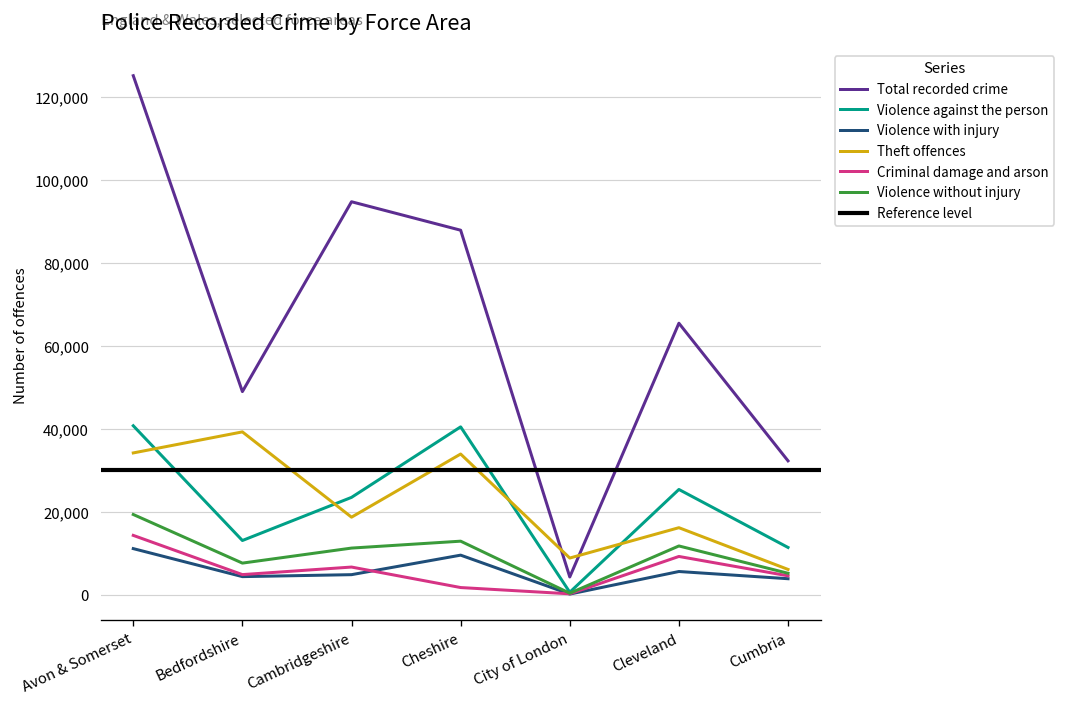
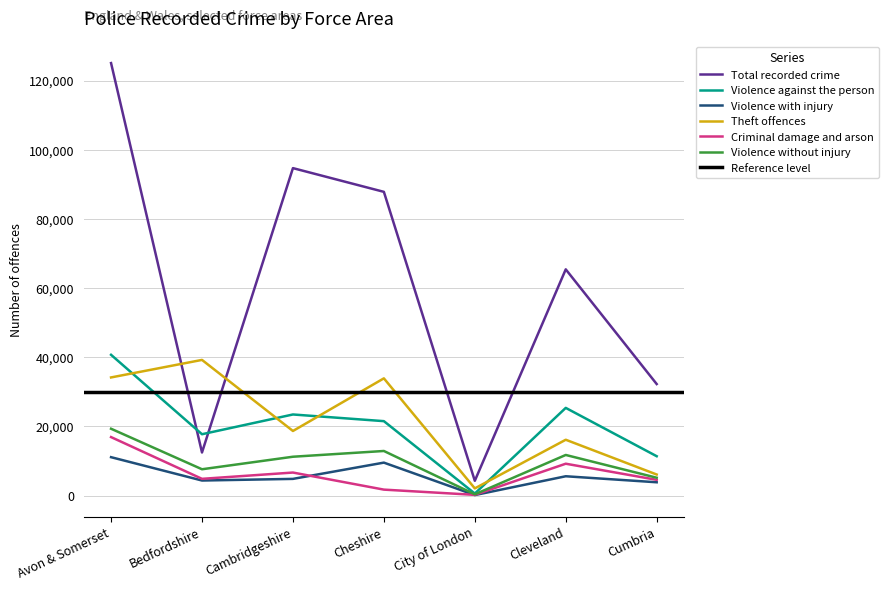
  {
    "Total recorded crime": {
      "Avon & Somerset": "125,000",
-     "Bedfordshire": "49,000",
+     "Bedfordshire": "12,000",
      "Cambridgeshire": "95,000",
      "Cheshire": "88,000",
      "City of London": "4,000",
      "Cleveland": "65,000",
      "Cumbria": "32,000"
    },
    "Violence against the person": {
      "Avon & Somerset": "41,000",
-     "Bedfordshire": "13,000",
+     "Bedfordshire": "18,000",
      "Cambridgeshire": "23,000",
-     "Cheshire": "40,000",
+     "Cheshire": "22,000",
      "Cleveland": "25,000",
      "Cumbria": "11,000"
    },
    "Violence with injury": {
      "Avon & Somerset": "11,000",
      "Cambridgeshire": "5,000",
      "Cheshire": "10,000",
      "Cleveland": "6,000"
    },
    "Theft offences": {
      "Avon & Somerset": "34,000",
      "Bedfordshire": "39,000",
      "Cambridgeshire": "19,000",
      "Cheshire": "34,000",
-     "City of London": "9,000",
+     "City of London": "2,000",
      "Cleveland": "16,000",
      "Cumbria": "6,000"
    },
    "Criminal damage and arson": {
-     "Avon & Somerset": "14,000",
+     "Avon & Somerset": "17,000",
      "Cambridgeshire": "7,000",
      "Cheshire": "2,000",
      "Cleveland": "9,000"
    },
    "Violence without injury": {
      "Avon & Somerset": "19,000",
      "Bedfordshire": "8,000",
      "Cambridgeshire": "11,000",
      "Cheshire": "13,000",
      "Cleveland": "12,000"
    }
  }
